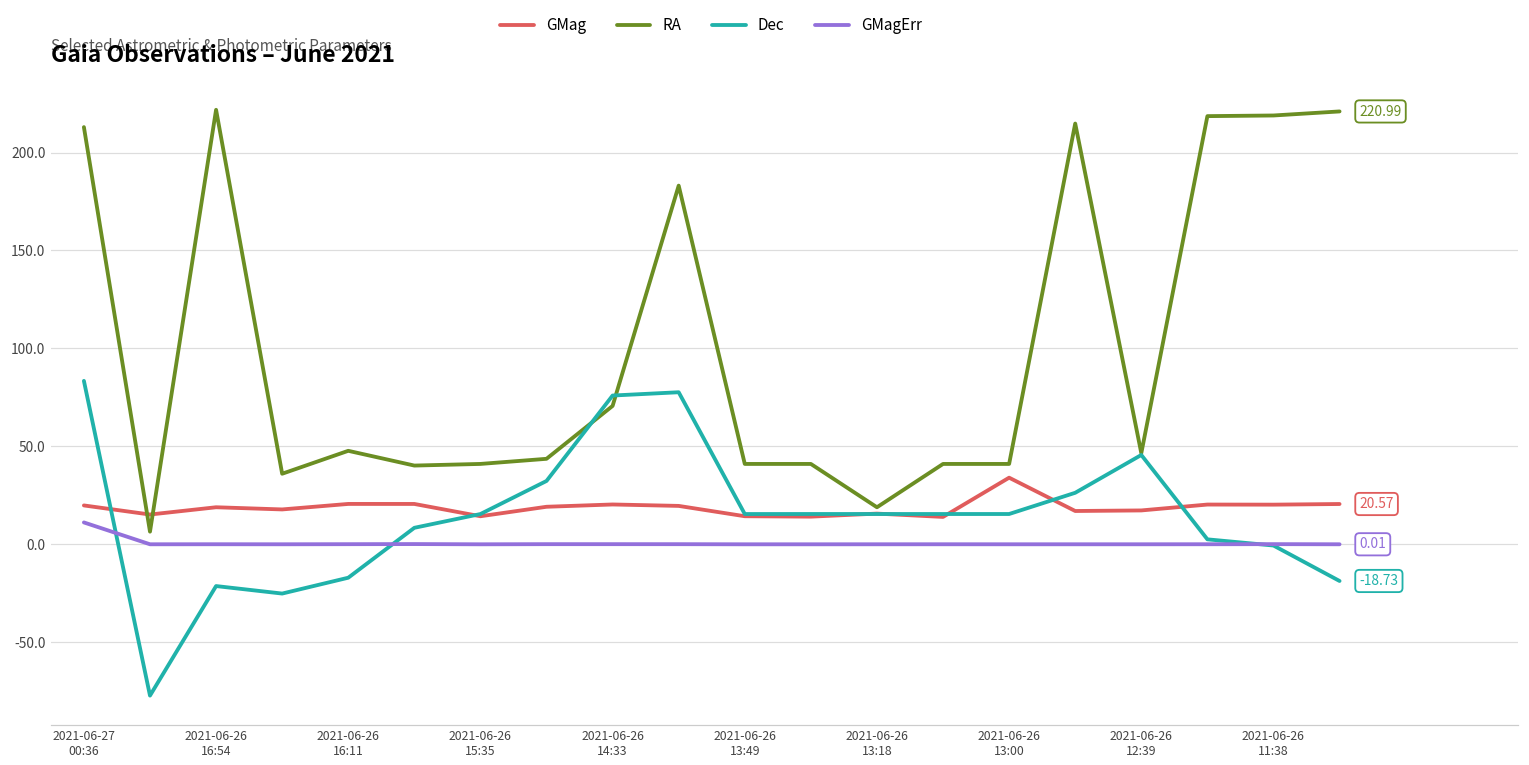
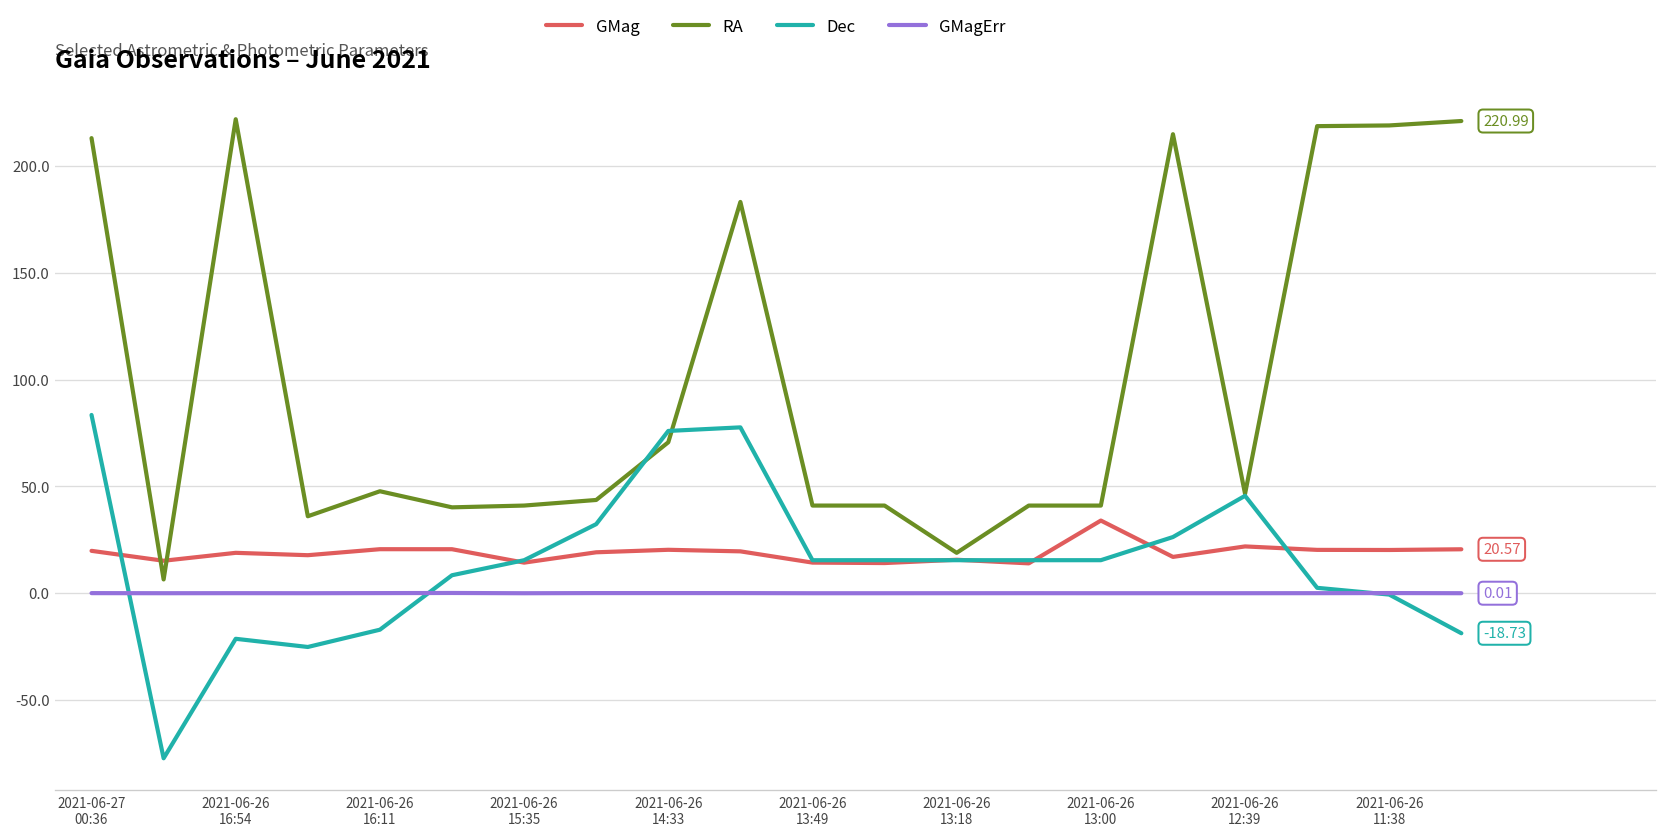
  {
    "GMag": {
      "2021-06-27 00:36": 20,
      "2021-06-26 16:54": 19,
      "2021-06-26 16:11": 21,
      "2021-06-26 14:33": 20,
      "2021-06-26 13:00": 34,
-     "2021-06-26 12:39": 17,
+     "2021-06-26 12:39": 22,
      "2021-06-26 11:38": 20
    },
    "RA": {
      "2021-06-27 00:36": 213,
      "2021-06-26 16:54": 222,
      "2021-06-26 16:11": 48,
      "2021-06-26 15:35": 41,
      "2021-06-26 14:33": 71,
      "2021-06-26 13:49": 41,
      "2021-06-26 13:18": 19,
      "2021-06-26 13:00": 41,
      "2021-06-26 11:38": 219
    },
    "Dec": {
      "2021-06-27 00:36": 83,
      "2021-06-26 16:54": -21,
      "2021-06-26 16:11": -17,
      "2021-06-26 14:33": 76,
      "2021-06-26 13:00": 15
    },
    "GMagErr": {
-     "2021-06-27 00:36": 11,
+     "2021-06-27 00:36": 0,
      "2021-06-26 16:54": 0,
      "2021-06-26 16:11": 0,
      "2021-06-26 15:35": 0,
      "2021-06-26 14:33": 0,
      "2021-06-26 13:49": 0,
      "2021-06-26 13:18": 0,
      "2021-06-26 13:00": 0,
      "2021-06-26 12:39": 0
    }
  }
